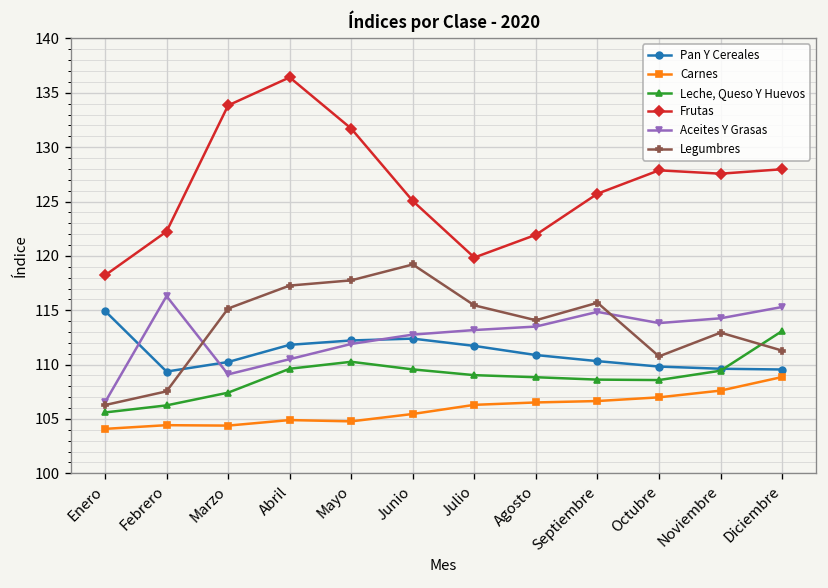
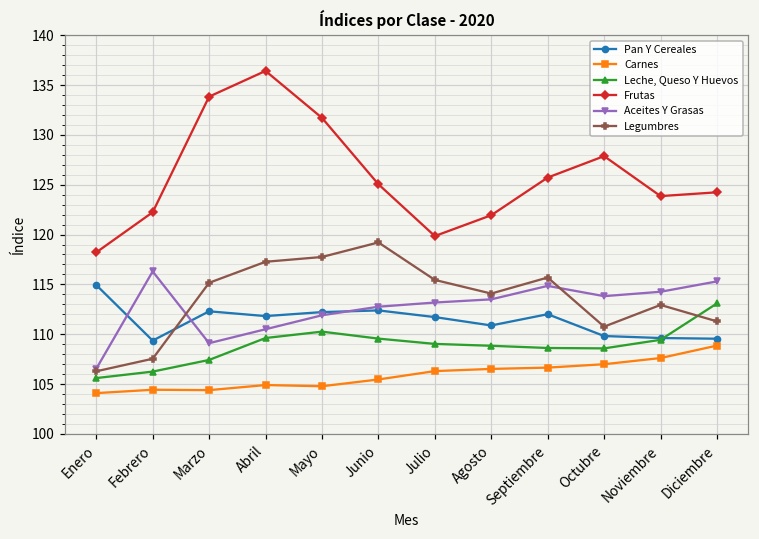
  {
    "Pan Y Cereales": {
      "Enero": 115,
      "Febrero": 109,
-     "Marzo": 110,
+     "Marzo": 112,
      "Abril": 112,
      "Mayo": 112,
      "Junio": 112,
      "Julio": 112,
      "Agosto": 111,
-     "Septiembre": 110,
+     "Septiembre": 112,
      "Octubre": 110,
      "Diciembre": 110
    },
    "Carnes": {
      "Enero": 104,
      "Febrero": 104,
      "Marzo": 104,
      "Abril": 105,
      "Mayo": 105,
      "Junio": 105,
      "Julio": 106,
      "Agosto": 107,
      "Septiembre": 107,
      "Octubre": 107,
      "Noviembre": 108,
      "Diciembre": 109
    },
    "Leche, Queso Y Huevos": {
      "Enero": 106,
      "Febrero": 106,
      "Marzo": 107,
      "Abril": 110,
      "Mayo": 110,
      "Junio": 110,
      "Julio": 109,
      "Agosto": 109,
      "Septiembre": 109,
      "Octubre": 109,
      "Diciembre": 113
    },
    "Frutas": {
      "Enero": 118,
      "Febrero": 122,
      "Marzo": 134,
      "Abril": 136,
      "Mayo": 132,
      "Junio": 125,
      "Julio": 120,
      "Agosto": 122,
      "Septiembre": 126,
      "Octubre": 128,
-     "Noviembre": 128,
-     "Diciembre": 128
+     "Noviembre": 124,
+     "Diciembre": 124
    },
    "Aceites Y Grasas": {
      "Febrero": 116,
      "Marzo": 109,
      "Abril": 111,
      "Mayo": 112,
      "Junio": 113,
      "Julio": 113,
      "Agosto": 114,
      "Septiembre": 115,
      "Octubre": 114,
      "Noviembre": 114,
      "Diciembre": 115
    },
    "Legumbres": {
      "Febrero": 108,
      "Marzo": 115,
      "Abril": 117,
      "Mayo": 118,
      "Junio": 119,
      "Julio": 115,
      "Agosto": 114,
      "Septiembre": 116,
      "Octubre": 111,
      "Noviembre": 113,
      "Diciembre": 111
    }
  }
